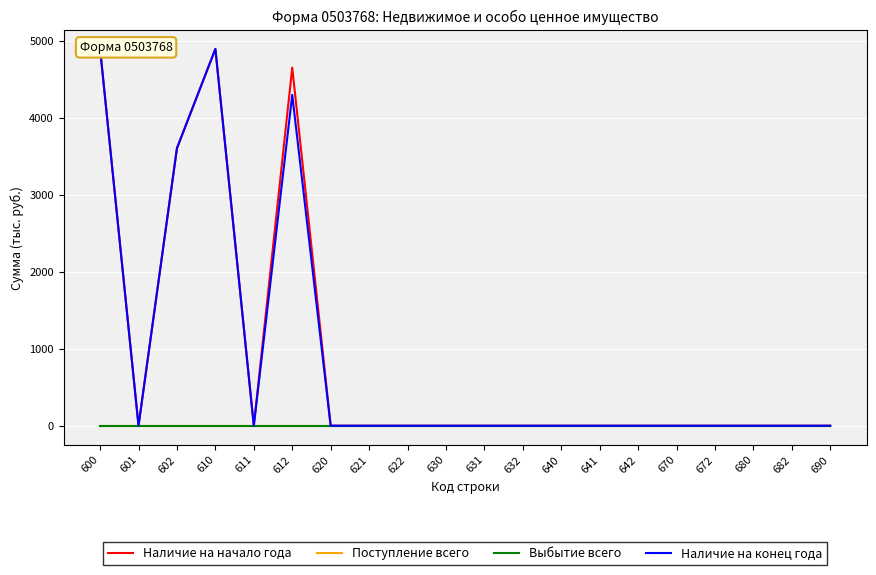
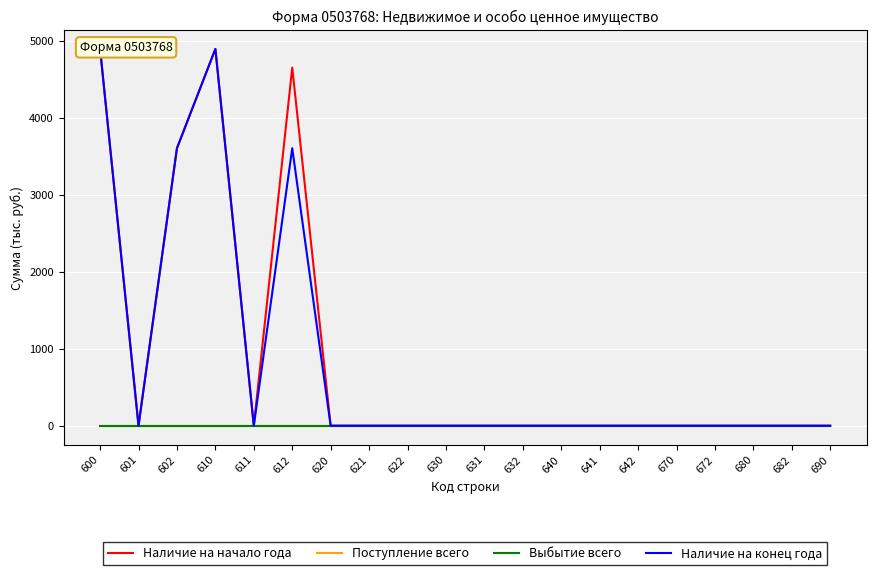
  {
    "Наличие на начало года": {
      "612": 4700
    },
    "Выбытие всего": {
      "600": 0,
      "602": 0,
      "610": 0,
      "612": 0
    },
    "Наличие на конец года": {
-     "612": 4300
+     "612": 3600
    }
  }
